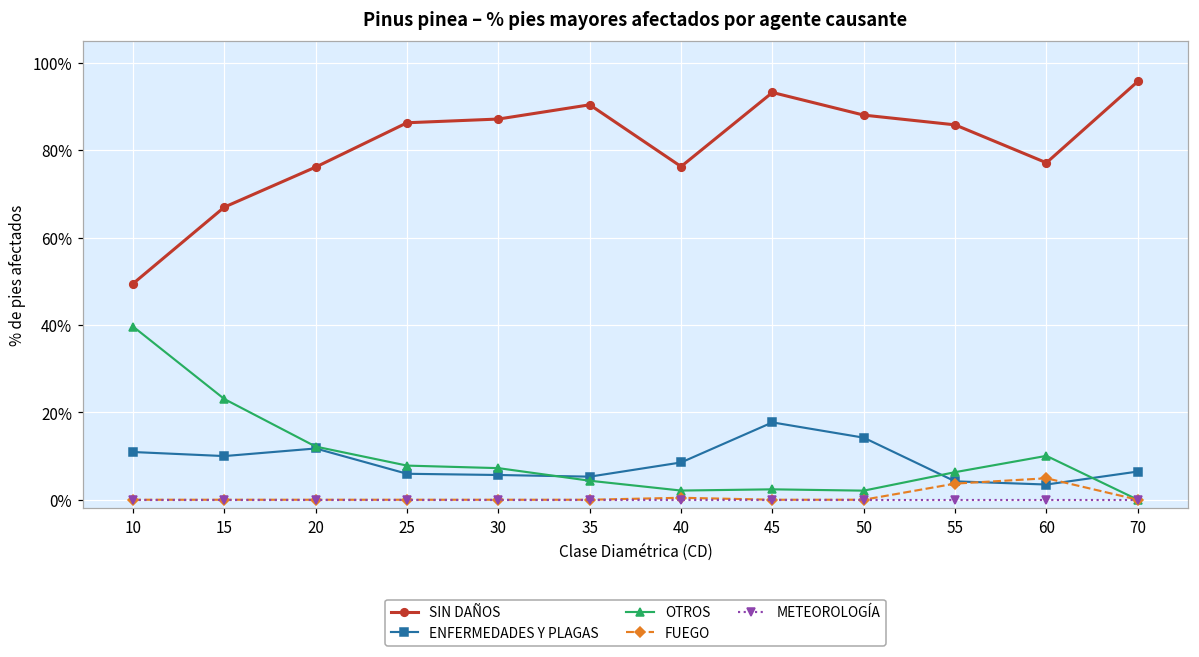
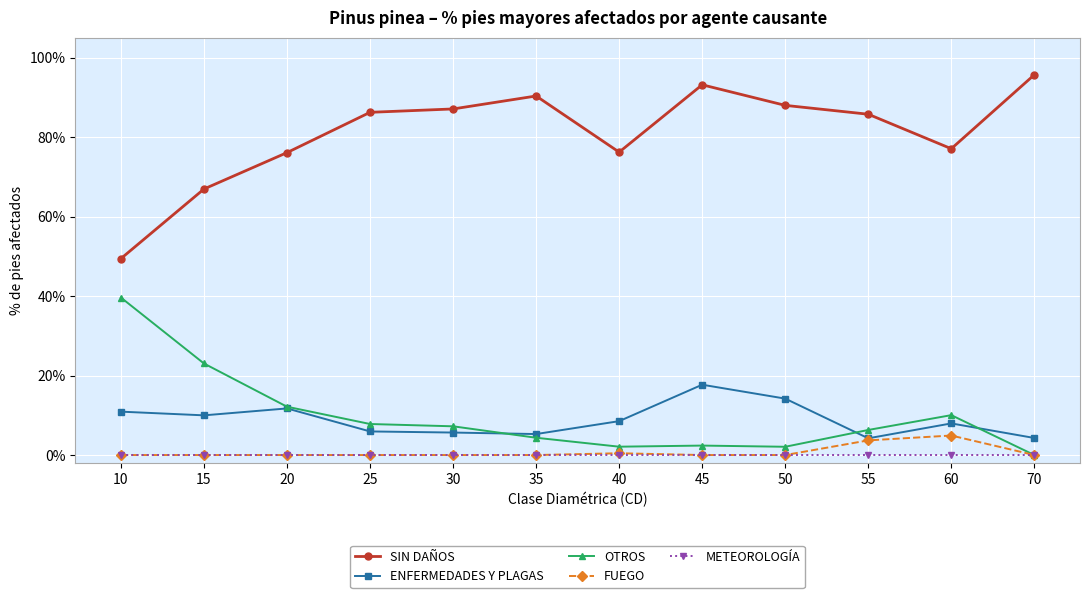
  {
    "SIN DAÑOS": {
      "10": "49%",
      "15": "67%",
      "20": "76%",
      "25": "86%",
      "30": "87%",
      "35": "90%",
      "40": "76%",
      "45": "93%",
      "50": "88%",
      "55": "86%",
      "60": "77%",
      "70": "96%"
    },
    "ENFERMEDADES Y PLAGAS": {
      "10": "11%",
      "15": "10%",
      "25": "6%",
      "30": "6%",
      "35": "5%",
      "40": "9%",
      "45": "18%",
      "50": "14%",
-     "60": "3%",
-     "70": "6%"
+     "60": "8%",
+     "70": "4%"
    },
    "OTROS": {
      "10": "40%",
      "15": "23%",
      "25": "8%",
      "30": "7%",
      "35": "4%",
      "40": "2%",
      "45": "2%",
      "50": "2%",
      "55": "6%",
      "60": "10%"
    },
    "FUEGO": {
      "60": "5%"
    },
    "METEOROLOGÍA": {
      "55": "0%",
      "60": "0%"
    }
  }
